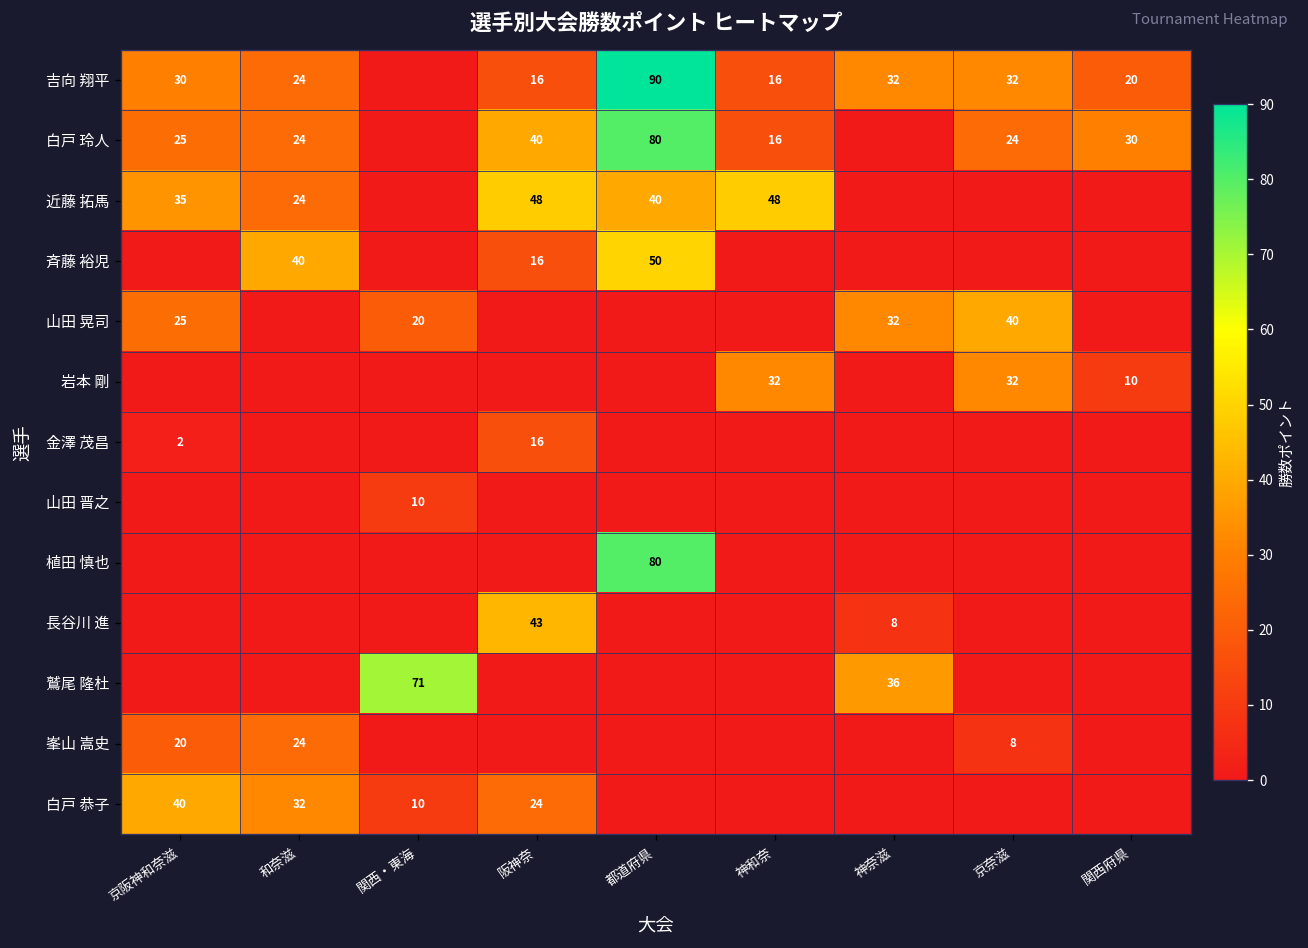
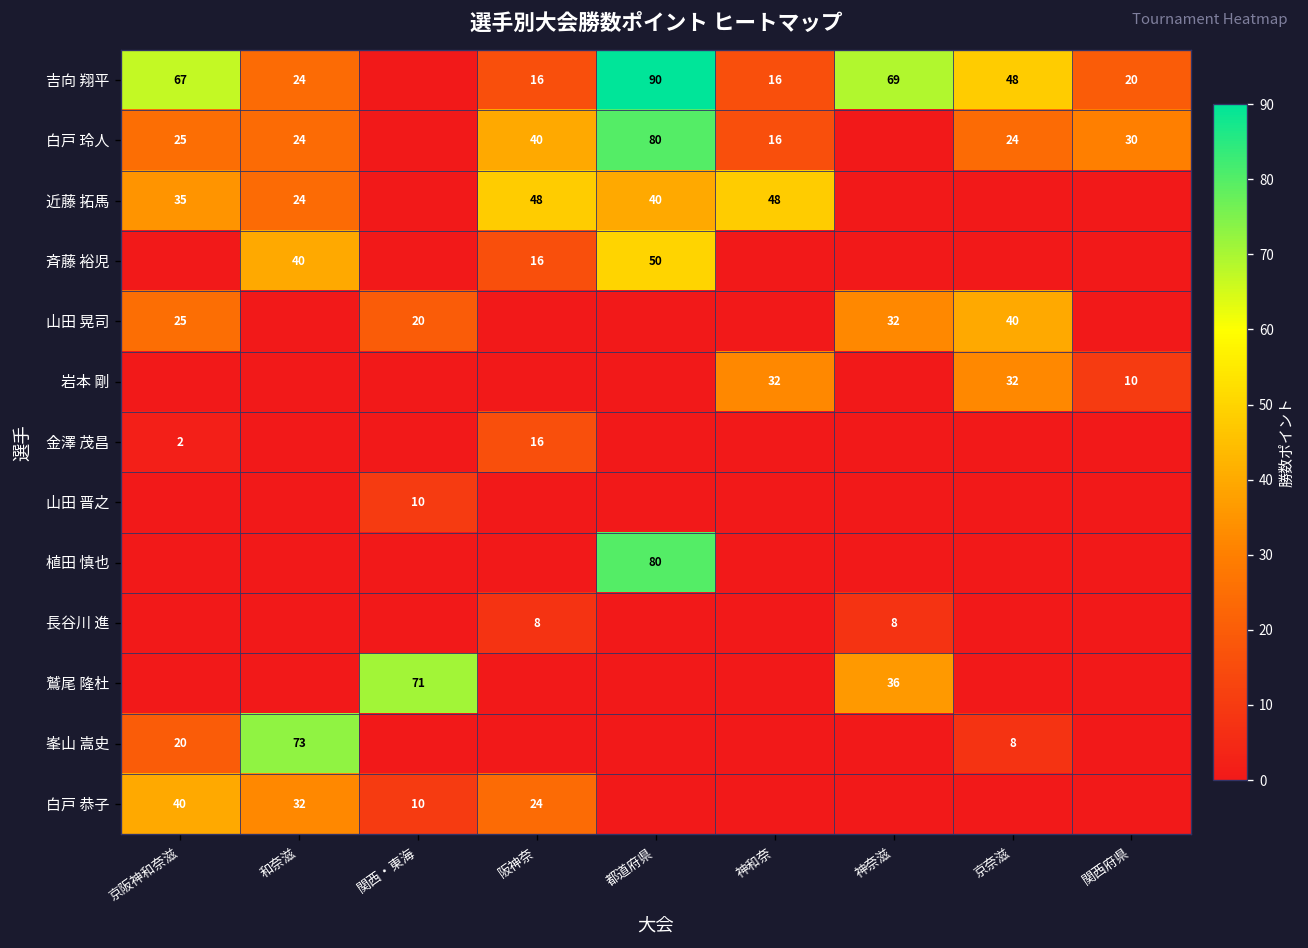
  {
    "吉向 翔平": {
-     "京阪神和奈滋": 30,
+     "京阪神和奈滋": 67,
      "和奈滋": 24,
      "阪神奈": 16,
      "都道府県": 90,
      "神和奈": 16,
-     "神奈滋": 32,
-     "京奈滋": 32,
+     "神奈滋": 69,
+     "京奈滋": 48,
      "関西府県": 20
    },
    "白戸 玲人": {
      "京阪神和奈滋": 25,
      "和奈滋": 24,
      "阪神奈": 40,
      "都道府県": 80,
      "神和奈": 16,
      "京奈滋": 24,
      "関西府県": 30
    },
    "近藤 拓馬": {
      "京阪神和奈滋": 35,
      "和奈滋": 24,
      "阪神奈": 48,
      "都道府県": 40,
      "神和奈": 48
    },
    "斉藤 裕児": {
      "和奈滋": 40,
      "阪神奈": 16,
      "都道府県": 50
    },
    "山田 晃司": {
      "京阪神和奈滋": 25,
      "関西・東海": 20,
      "神奈滋": 32,
      "京奈滋": 40
    },
    "岩本 剛": {
      "神和奈": 32,
      "京奈滋": 32,
      "関西府県": 10
    },
    "金澤 茂昌": {
      "京阪神和奈滋": 2,
      "阪神奈": 16
    },
    "山田 晋之": {
      "関西・東海": 10
    },
    "植田 慎也": {
      "都道府県": 80
    },
    "長谷川 進": {
-     "阪神奈": 43,
+     "阪神奈": 8,
      "神奈滋": 8
    },
    "鷲尾 隆杜": {
      "関西・東海": 71,
      "神奈滋": 36
    },
    "峯山 嵩史": {
      "京阪神和奈滋": 20,
-     "和奈滋": 24,
+     "和奈滋": 73,
      "京奈滋": 8
    },
    "白戸 恭子": {
      "京阪神和奈滋": 40,
      "和奈滋": 32,
      "関西・東海": 10,
      "阪神奈": 24
    }
  }
